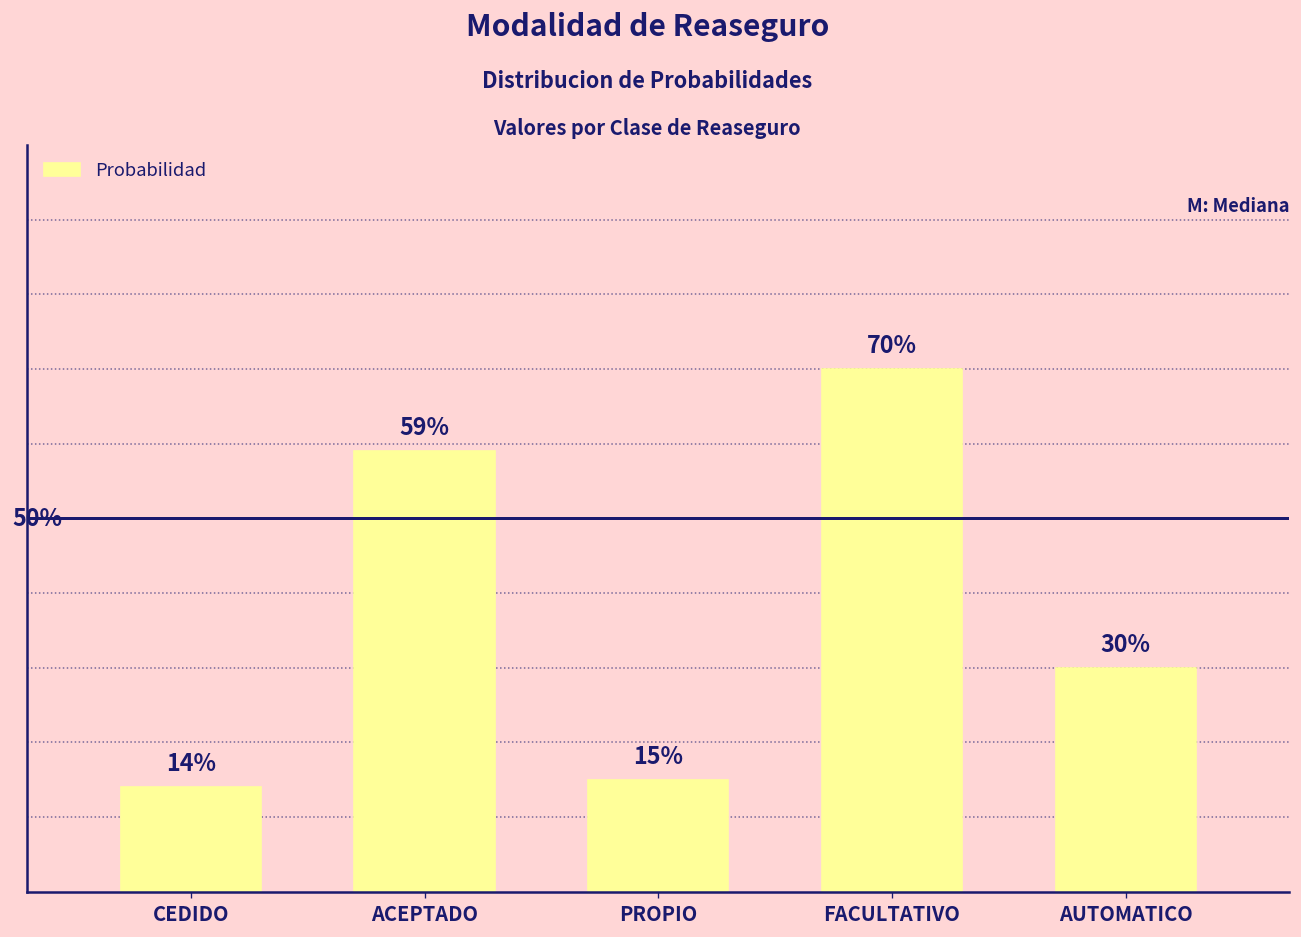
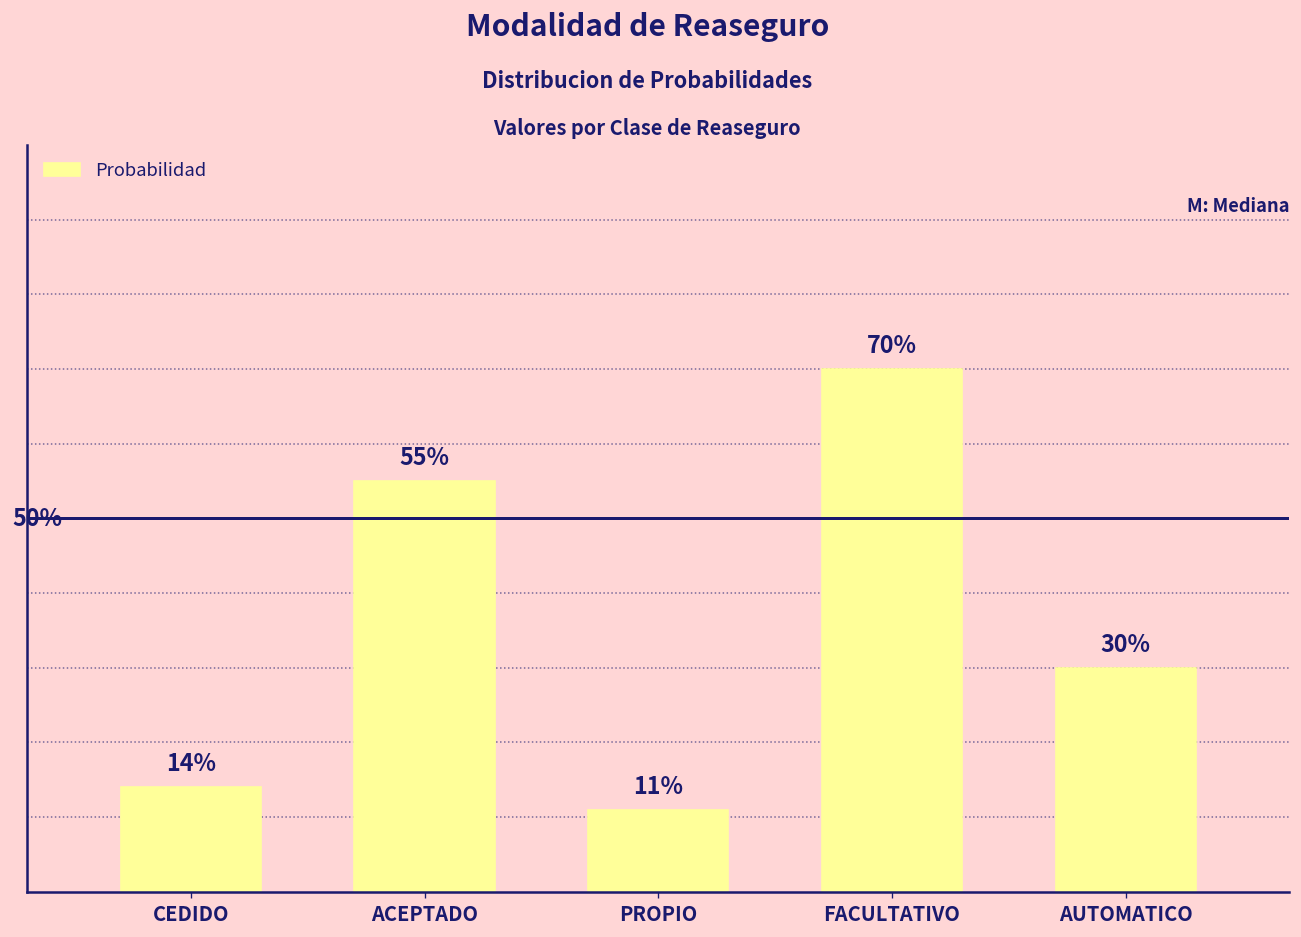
  {
    "CEDIDO": "14%",
-   "ACEPTADO": "59%",
-   "PROPIO": "15%",
+   "ACEPTADO": "55%",
+   "PROPIO": "11%",
    "FACULTATIVO": "70%",
    "AUTOMATICO": "30%"
  }
